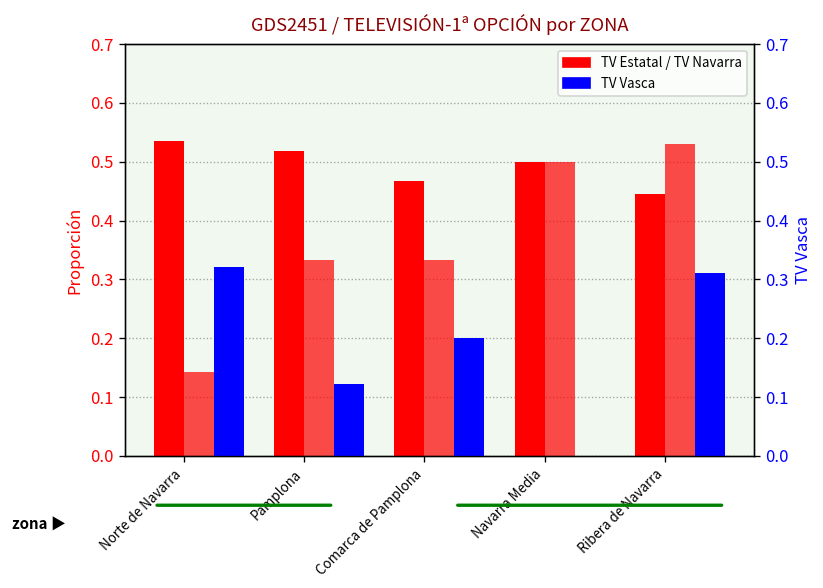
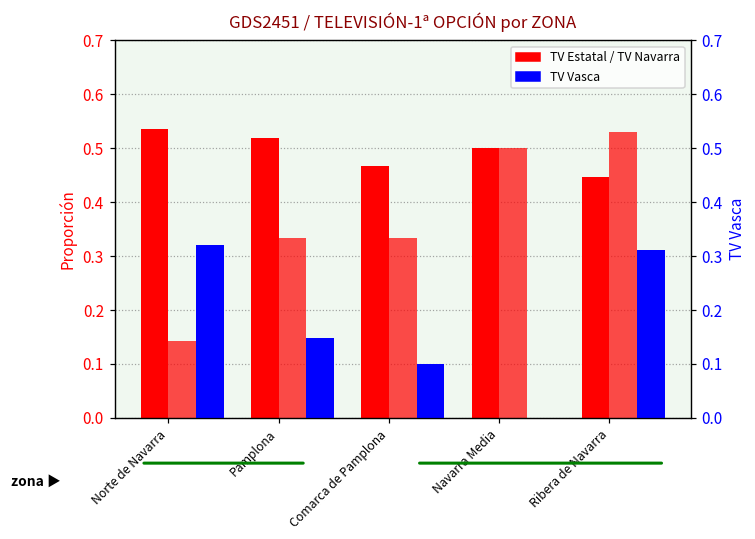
  {
    "TV Vasca": {
      "Norte de Navarra": 0.32,
-     "Pamplona": 0.12,
-     "Comarca de Pamplona": 0.2,
+     "Pamplona": 0.15,
+     "Comarca de Pamplona": 0.1,
      "Navarra Media": 0.00,
      "Ribera de Navarra": 0.31
    }
  }
